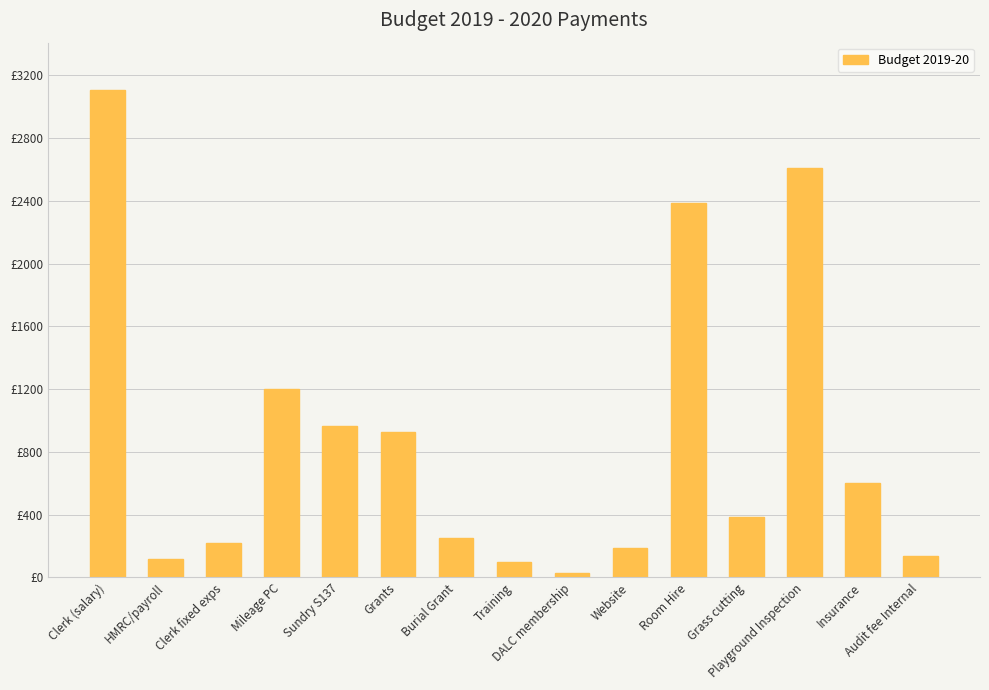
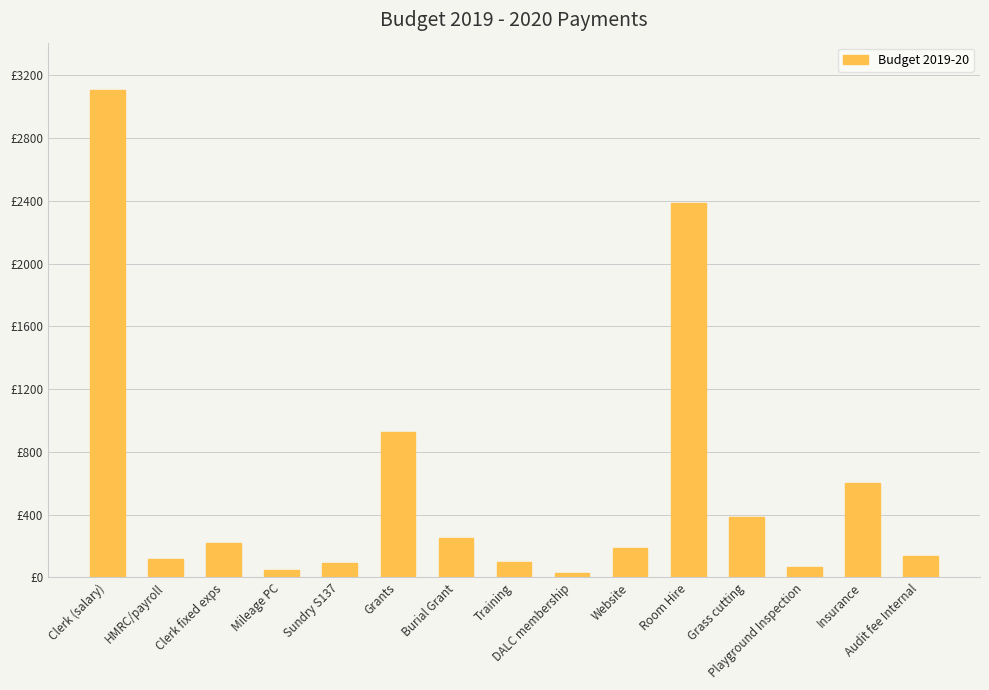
  {
    "Clerk (salary)": "£3110",
    "HMRC/payroll": "£110",
    "Clerk fixed exps": "£220",
-   "Mileage PC": "£1200",
-   "Sundry S137": "£960",
+   "Mileage PC": "£50",
+   "Sundry S137": "£90",
    "Grants": "£930",
    "Burial Grant": "£250",
    "Training": "£100",
    "DALC membership": "£30",
    "Website": "£190",
    "Room Hire": "£2390",
    "Grass cutting": "£390",
-   "Playground Inspection": "£2610",
+   "Playground Inspection": "£70",
    "Insurance": "£600",
    "Audit fee Internal": "£140"
  }
